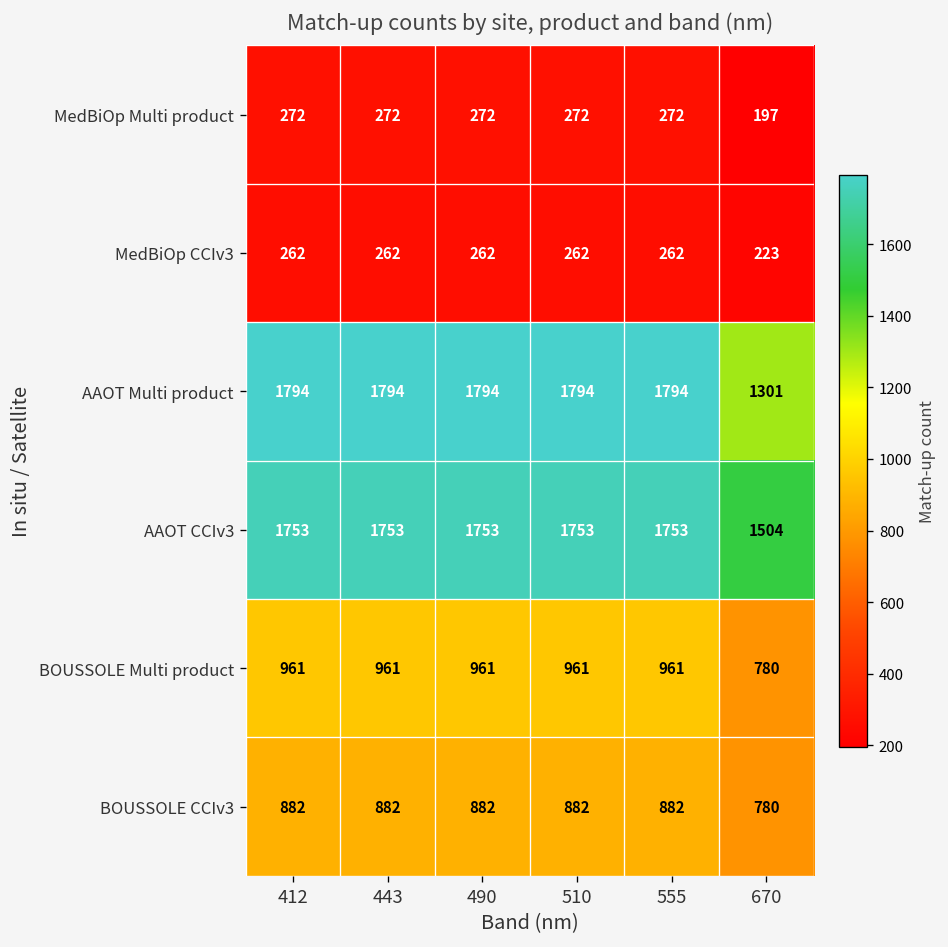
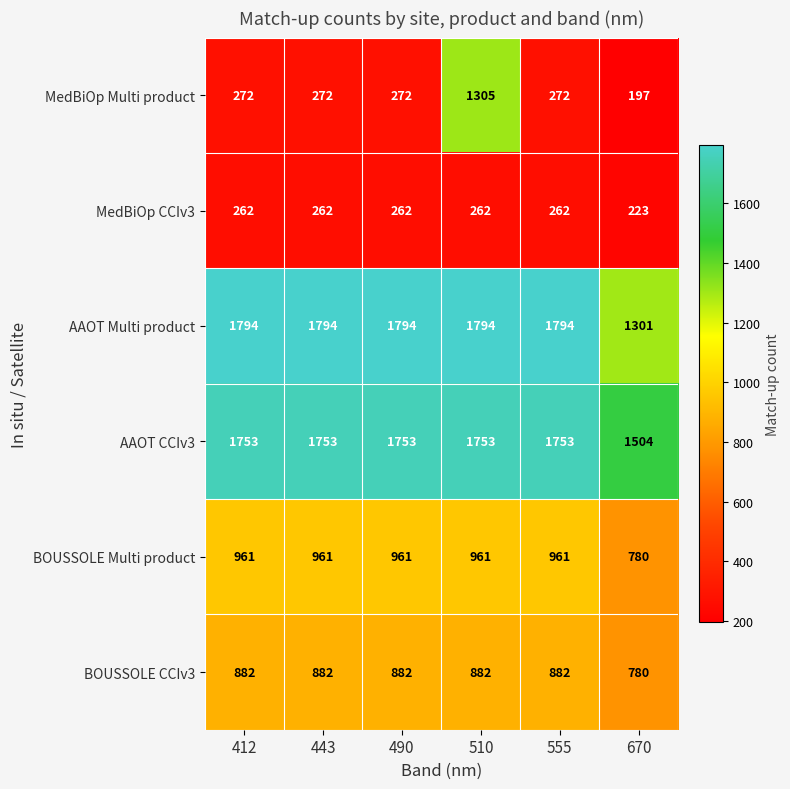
  {
    "MedBiOp Multi product": {
      "412": 272,
      "443": 272,
      "490": 272,
-     "510": 272,
+     "510": 1305,
      "555": 272,
      "670": 197
    },
    "MedBiOp CCIv3": {
      "412": 262,
      "443": 262,
      "490": 262,
      "510": 262,
      "555": 262,
      "670": 223
    },
    "AAOT Multi product": {
      "412": 1794,
      "443": 1794,
      "490": 1794,
      "510": 1794,
      "555": 1794,
      "670": 1301
    },
    "AAOT CCIv3": {
      "412": 1753,
      "443": 1753,
      "490": 1753,
      "510": 1753,
      "555": 1753,
      "670": 1504
    },
    "BOUSSOLE Multi product": {
      "412": 961,
      "443": 961,
      "490": 961,
      "510": 961,
      "555": 961,
      "670": 780
    },
    "BOUSSOLE CCIv3": {
      "412": 882,
      "443": 882,
      "490": 882,
      "510": 882,
      "555": 882,
      "670": 780
    }
  }
